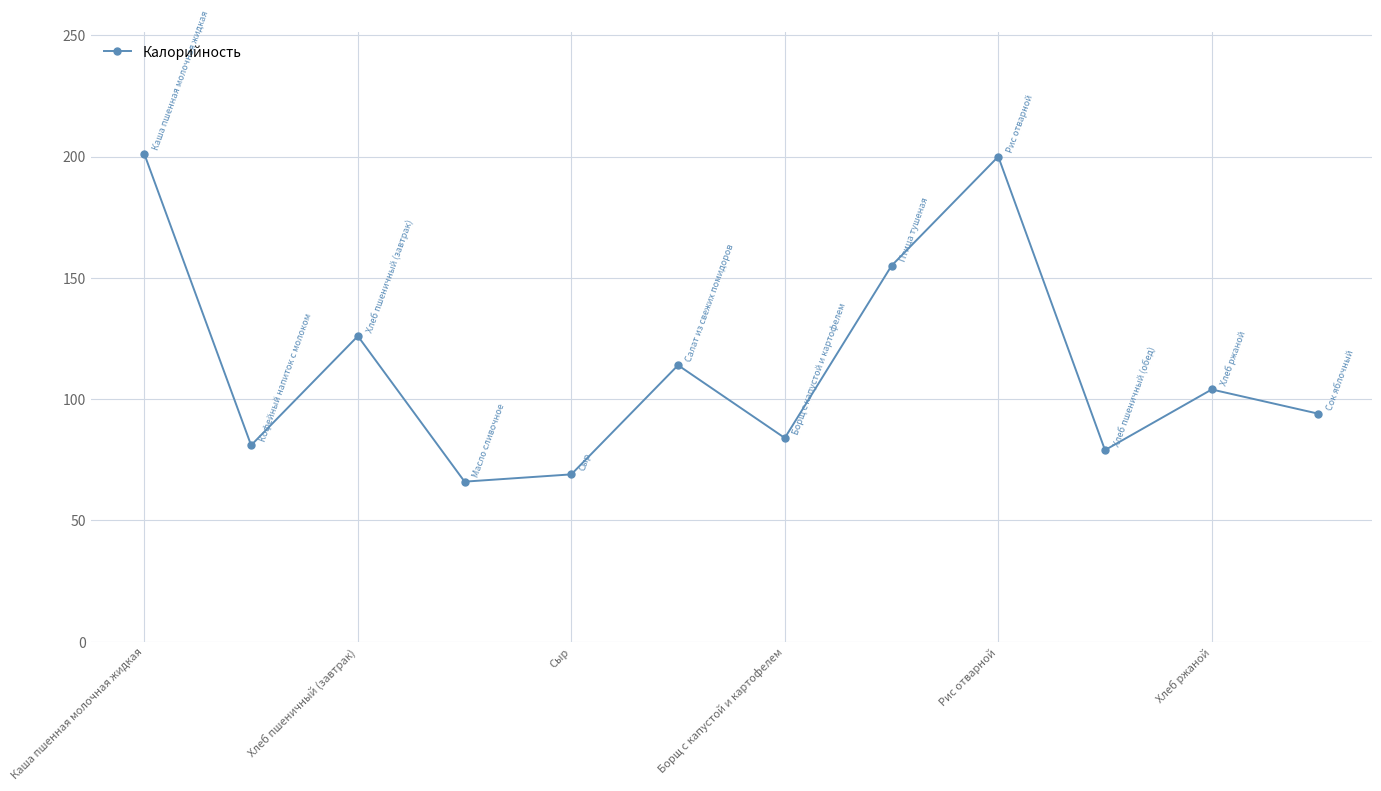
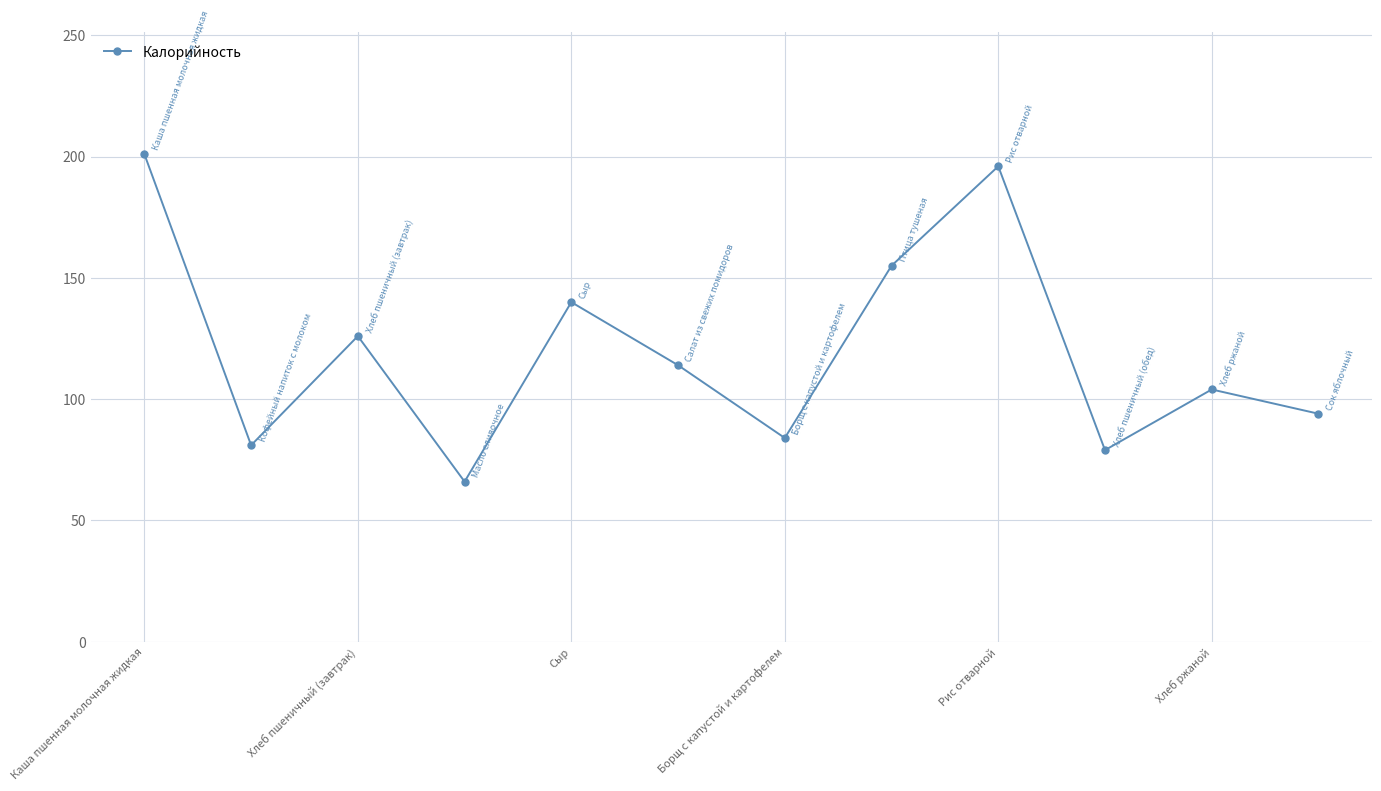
  {
    "Каша пшенная молочная жидкая": 201,
    "Хлеб пшеничный (завтрак)": 126,
-   "Сыр": 69,
+   "Сыр": 140,
    "Борщ с капустой и картофелем": 84,
-   "Рис отварной": 200,
+   "Рис отварной": 196,
    "Хлеб ржаной": 104
  }
